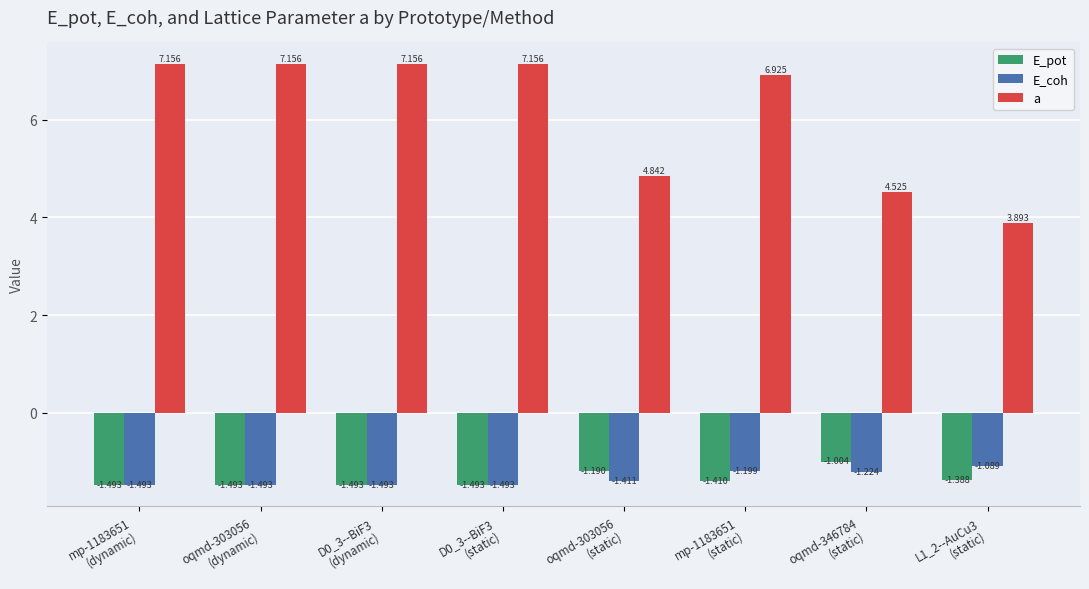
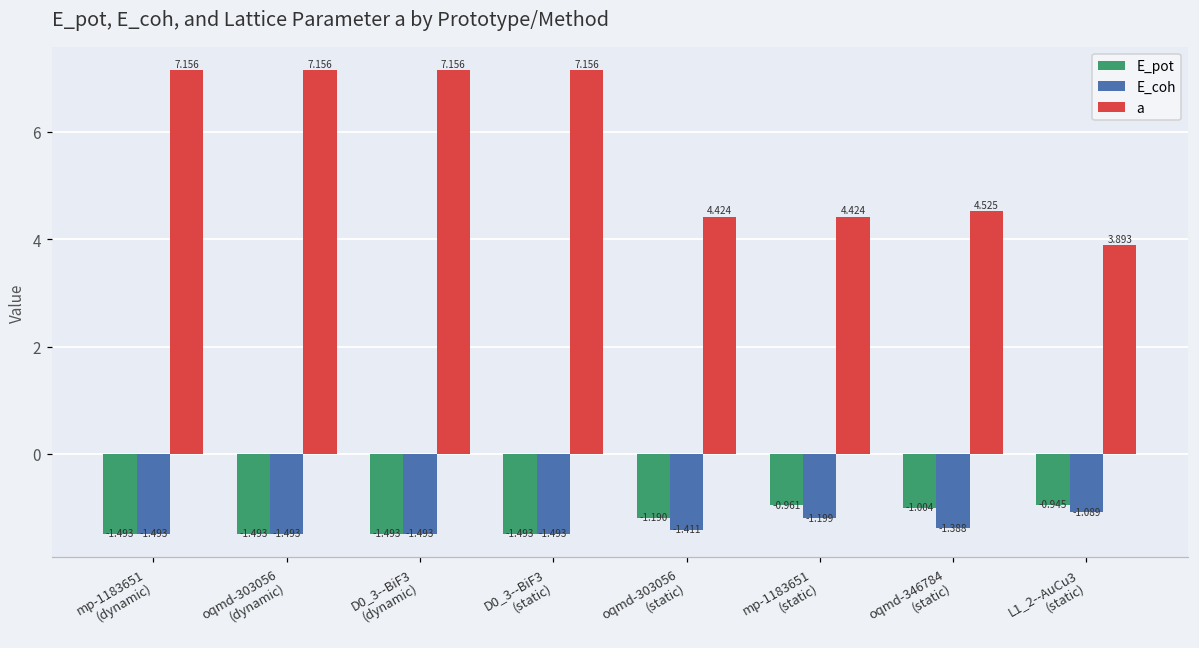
  {
    "E_pot": {
      "mp-1183651 (dynamic)": -1.493,
      "oqmd-303056 (dynamic)": -1.493,
      "D0_3--BiF3 (dynamic)": -1.493,
      "D0_3--BiF3 (static)": -1.493,
      "oqmd-303056 (static)": -1.190,
-     "mp-1183651 (static)": -1.410,
+     "mp-1183651 (static)": -0.961,
      "oqmd-346784 (static)": -1.004,
-     "L1_2--AuCu3 (static)": -1.388
+     "L1_2--AuCu3 (static)": -0.945
    },
    "E_coh": {
      "mp-1183651 (dynamic)": -1.493,
      "oqmd-303056 (dynamic)": -1.493,
      "D0_3--BiF3 (dynamic)": -1.493,
      "D0_3--BiF3 (static)": -1.493,
      "oqmd-303056 (static)": -1.411,
      "mp-1183651 (static)": -1.199,
-     "oqmd-346784 (static)": -1.224,
+     "oqmd-346784 (static)": -1.388,
      "L1_2--AuCu3 (static)": -1.089
    },
    "a": {
      "mp-1183651 (dynamic)": 7.156,
      "oqmd-303056 (dynamic)": 7.156,
      "D0_3--BiF3 (dynamic)": 7.156,
      "D0_3--BiF3 (static)": 7.156,
-     "oqmd-303056 (static)": 4.842,
-     "mp-1183651 (static)": 6.925,
+     "oqmd-303056 (static)": 4.424,
+     "mp-1183651 (static)": 4.424,
      "oqmd-346784 (static)": 4.525,
      "L1_2--AuCu3 (static)": 3.893
    }
  }
